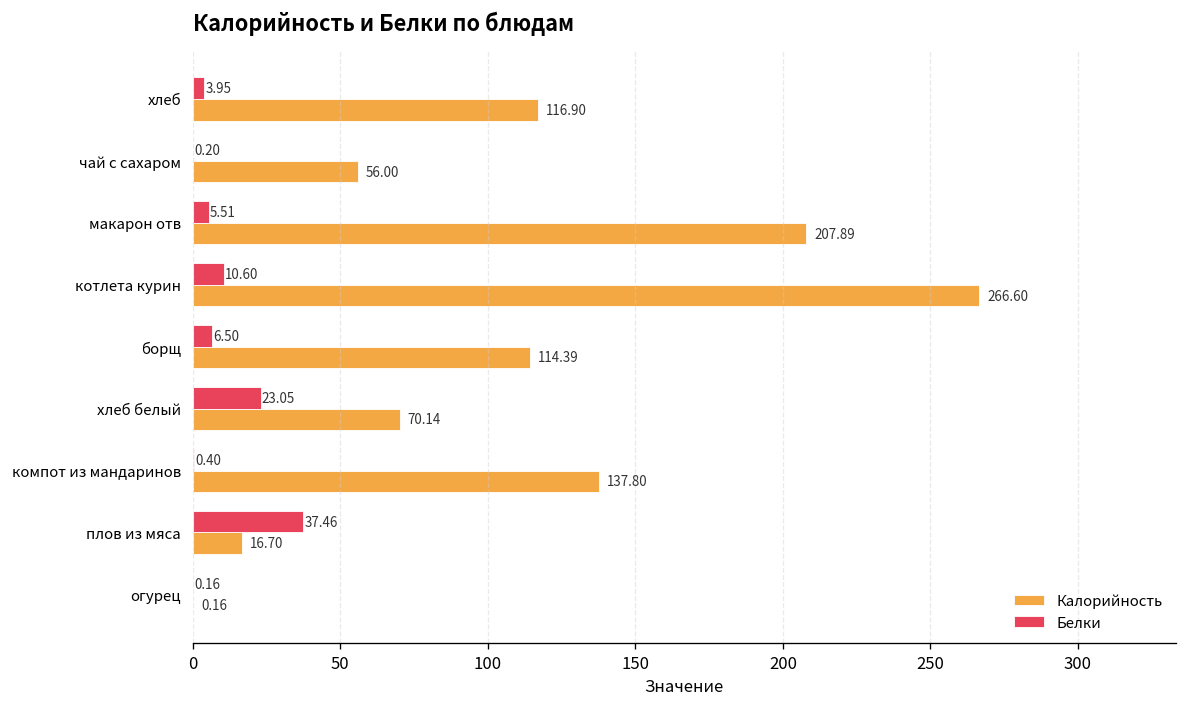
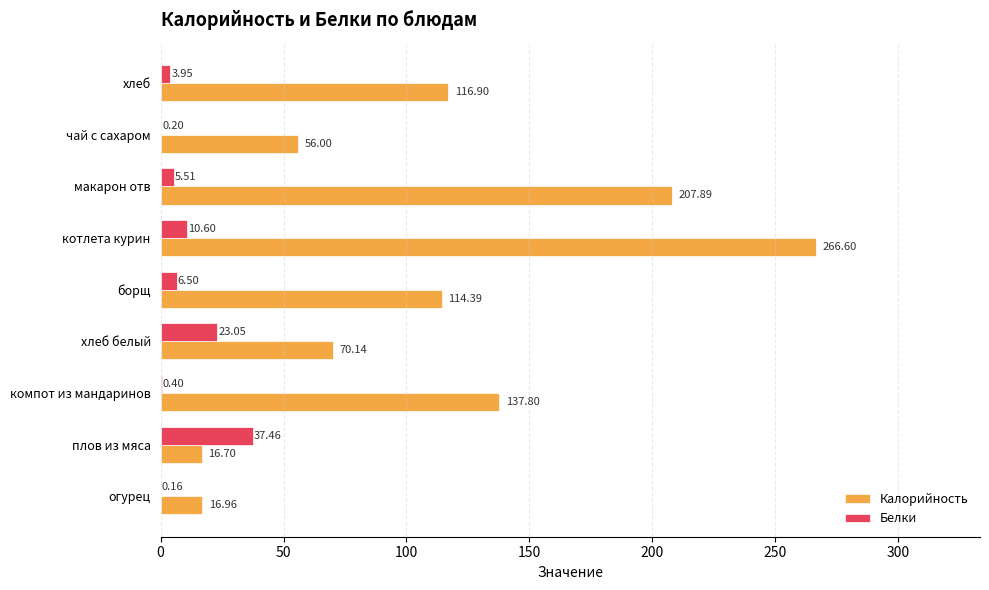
  {
    "Калорийность": {
      "хлеб": 116.90,
      "чай с сахаром": 56.00,
      "макарон отв": 207.89,
      "котлета курин": 266.60,
      "борщ": 114.39,
      "хлеб белый": 70.14,
      "компот из мандаринов": 137.80,
      "плов из мяса": 16.70,
-     "огурец": 0.16
+     "огурец": 16.96
    },
    "Белки": {
      "хлеб": 3.95,
      "чай с сахаром": 0.20,
      "макарон отв": 5.51,
      "котлета курин": 10.60,
      "борщ": 6.50,
      "хлеб белый": 23.05,
      "компот из мандаринов": 0.40,
      "плов из мяса": 37.46,
      "огурец": 0.16
    }
  }
